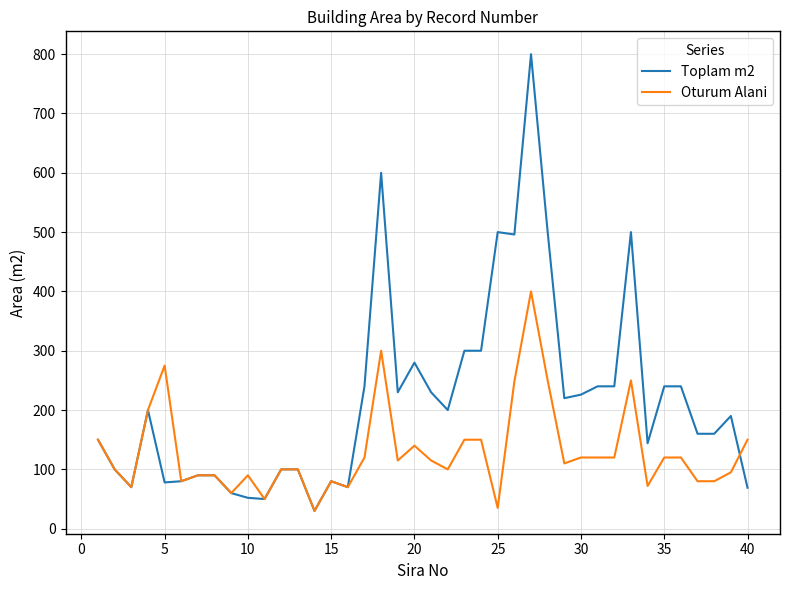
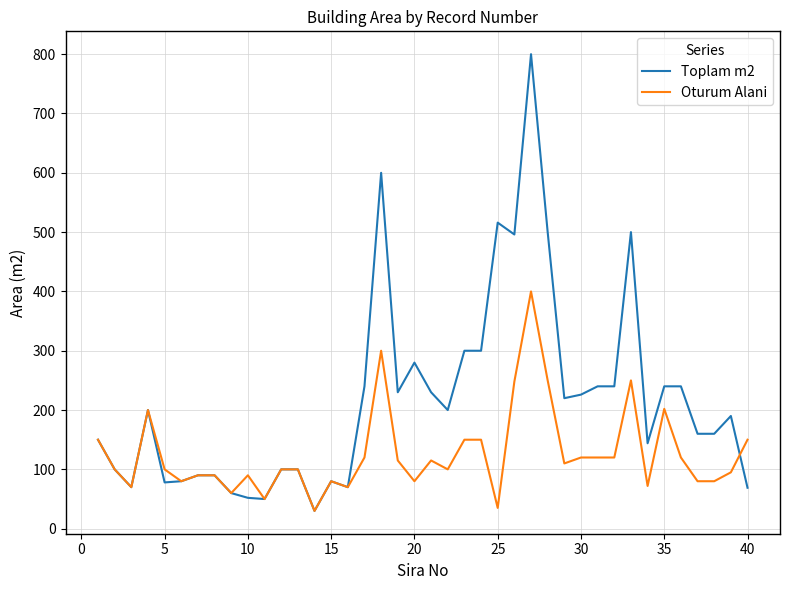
  {
    "Toplam m2": {
      "5": 80,
      "10": 50,
      "20": 280,
-     "25": 500,
+     "25": 520,
      "30": 230,
      "35": 240,
      "40": 70
    },
    "Oturum Alani": {
-     "5": 280,
+     "5": 100,
      "10": 90,
-     "20": 140,
+     "20": 80,
      "25": 40,
      "30": 120,
-     "35": 120,
+     "35": 200,
      "40": 150
    }
  }
